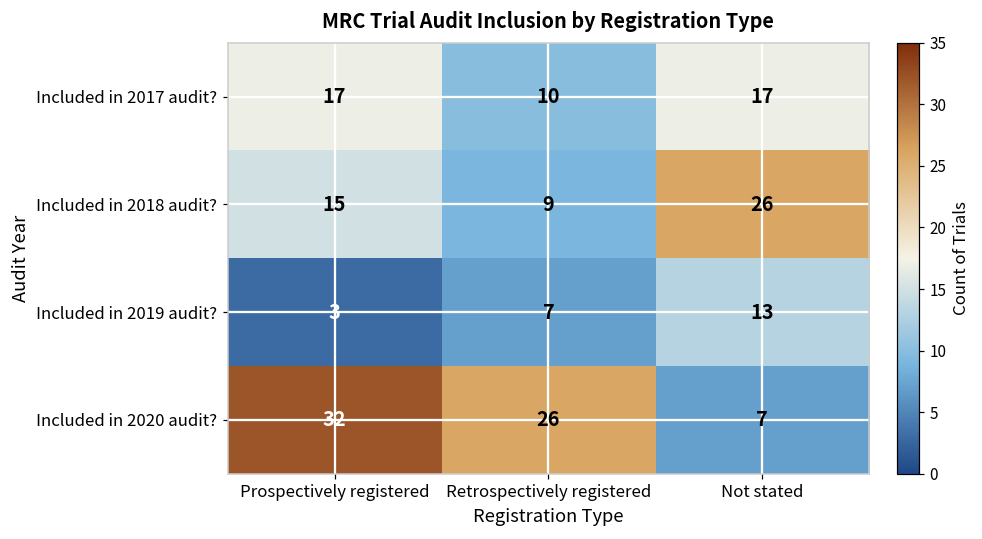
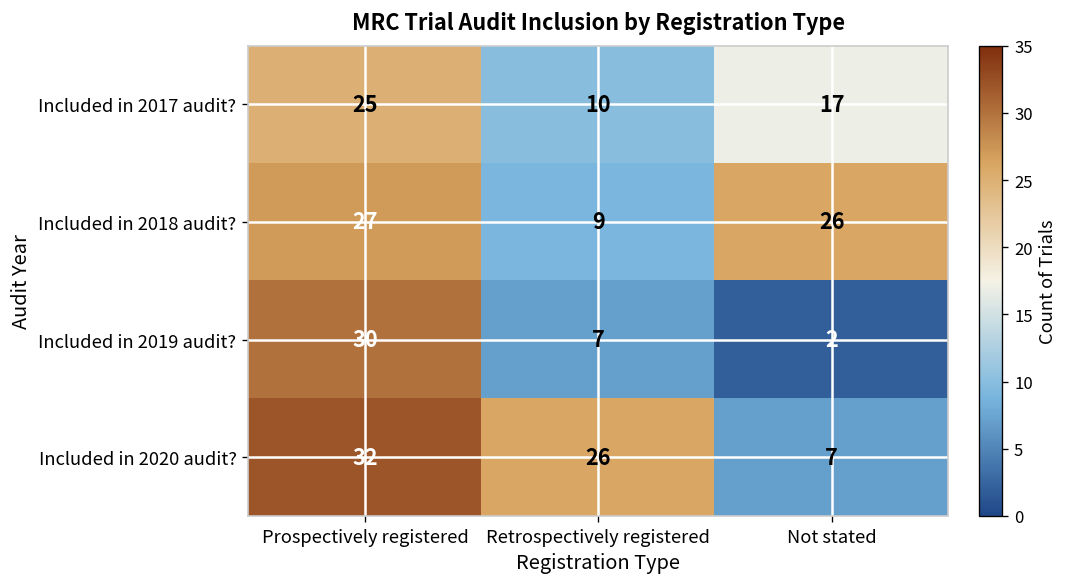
  {
    "Included in 2017 audit?": {
-     "Prospectively registered": 17,
+     "Prospectively registered": 25,
      "Retrospectively registered": 10,
      "Not stated": 17
    },
    "Included in 2018 audit?": {
-     "Prospectively registered": 15,
+     "Prospectively registered": 27,
      "Retrospectively registered": 9,
      "Not stated": 26
    },
    "Included in 2019 audit?": {
-     "Prospectively registered": 3,
+     "Prospectively registered": 30,
      "Retrospectively registered": 7,
-     "Not stated": 13
+     "Not stated": 2
    },
    "Included in 2020 audit?": {
      "Prospectively registered": 32,
      "Retrospectively registered": 26,
      "Not stated": 7
    }
  }
